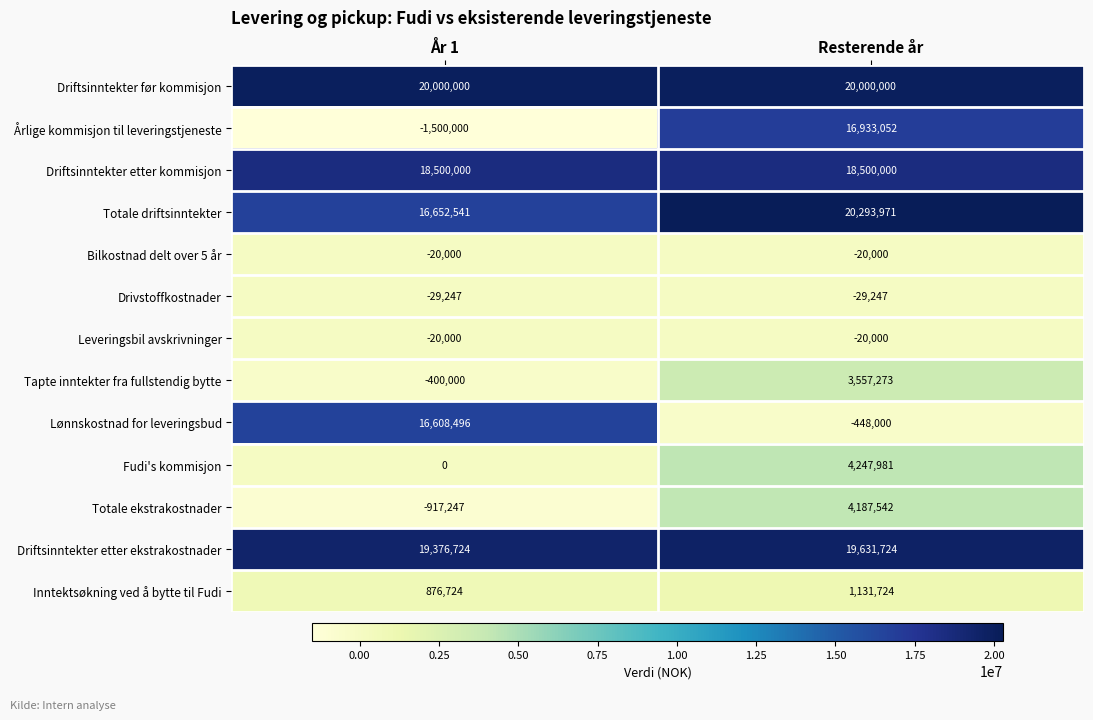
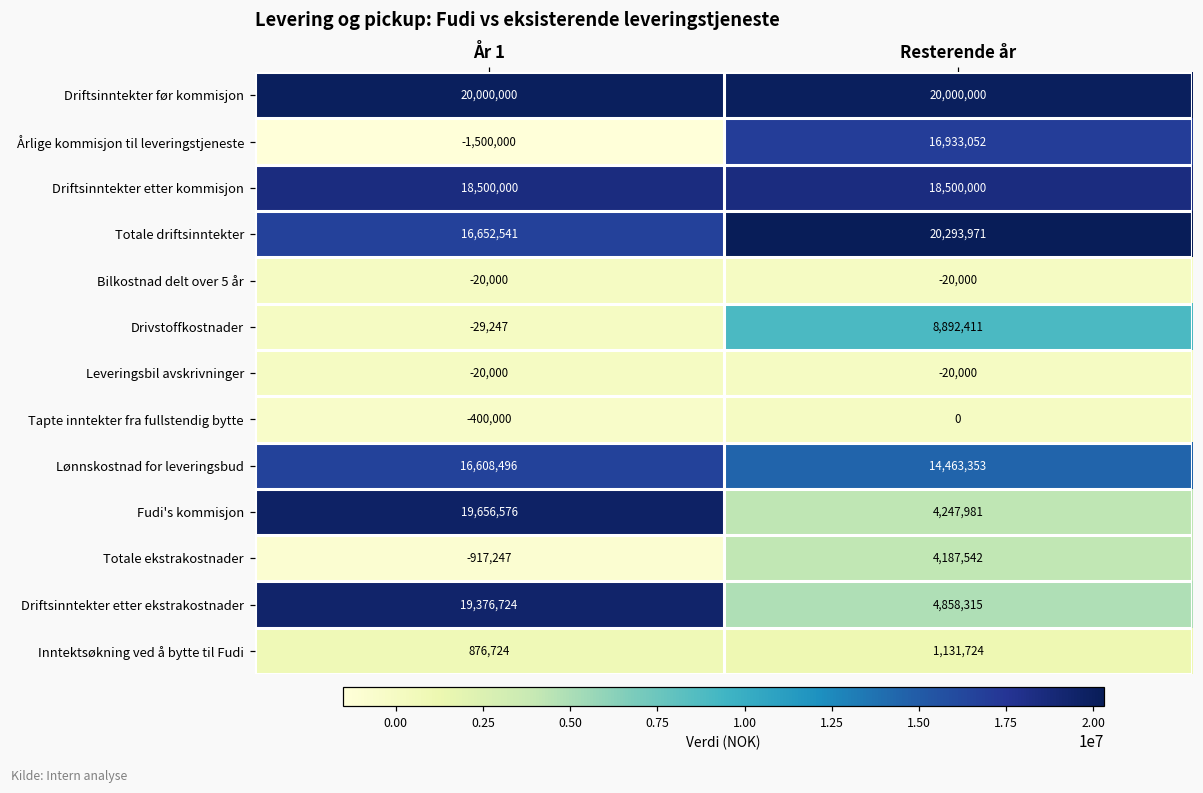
  {
    "Driftsinntekter før kommisjon": {
      "År 1": "20,000,000",
      "Resterende år": "20,000,000"
    },
    "Årlige kommisjon til leveringstjeneste": {
      "År 1": "-1,500,000",
      "Resterende år": "16,933,052"
    },
    "Driftsinntekter etter kommisjon": {
      "År 1": "18,500,000",
      "Resterende år": "18,500,000"
    },
    "Totale driftsinntekter": {
      "År 1": "16,652,541",
      "Resterende år": "20,293,971"
    },
    "Bilkostnad delt over 5 år": {
      "År 1": "-20,000",
      "Resterende år": "-20,000"
    },
    "Drivstoffkostnader": {
      "År 1": "-29,247",
-     "Resterende år": "-29,247"
+     "Resterende år": "8,892,411"
    },
    "Leveringsbil avskrivninger": {
      "År 1": "-20,000",
      "Resterende år": "-20,000"
    },
    "Tapte inntekter fra fullstendig bytte": {
      "År 1": "-400,000",
-     "Resterende år": "3,557,273"
+     "Resterende år": "0"
    },
    "Lønnskostnad for leveringsbud": {
      "År 1": "16,608,496",
-     "Resterende år": "-448,000"
+     "Resterende år": "14,463,353"
    },
    "Fudi's kommisjon": {
-     "År 1": "0",
+     "År 1": "19,656,576",
      "Resterende år": "4,247,981"
    },
    "Totale ekstrakostnader": {
      "År 1": "-917,247",
      "Resterende år": "4,187,542"
    },
    "Driftsinntekter etter ekstrakostnader": {
      "År 1": "19,376,724",
-     "Resterende år": "19,631,724"
+     "Resterende år": "4,858,315"
    },
    "Inntektsøkning ved å bytte til Fudi": {
      "År 1": "876,724",
      "Resterende år": "1,131,724"
    }
  }
